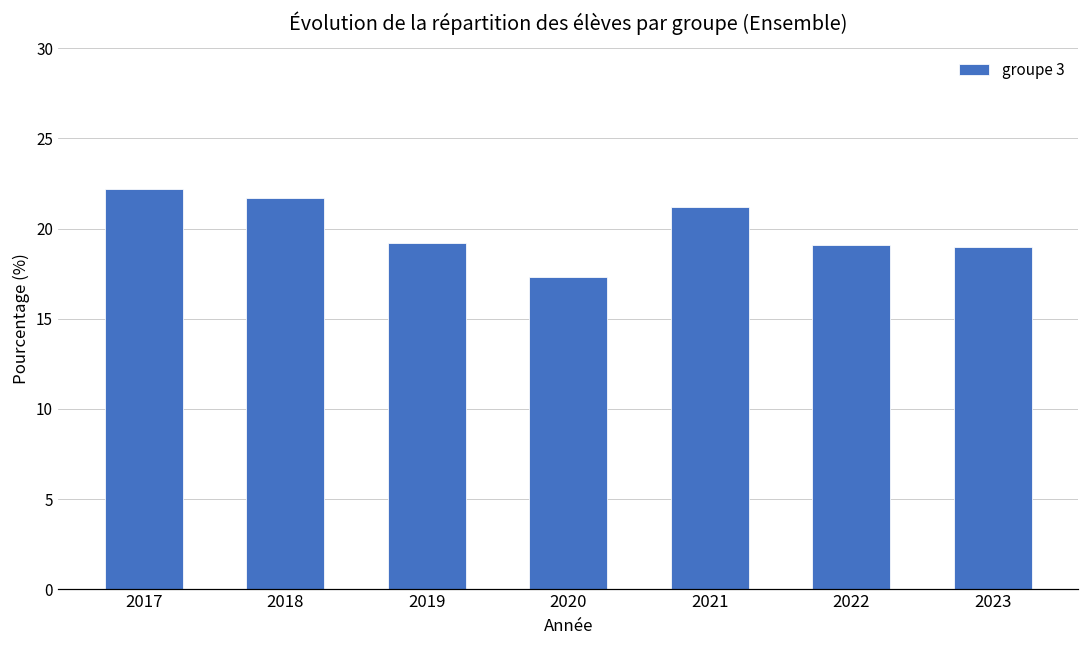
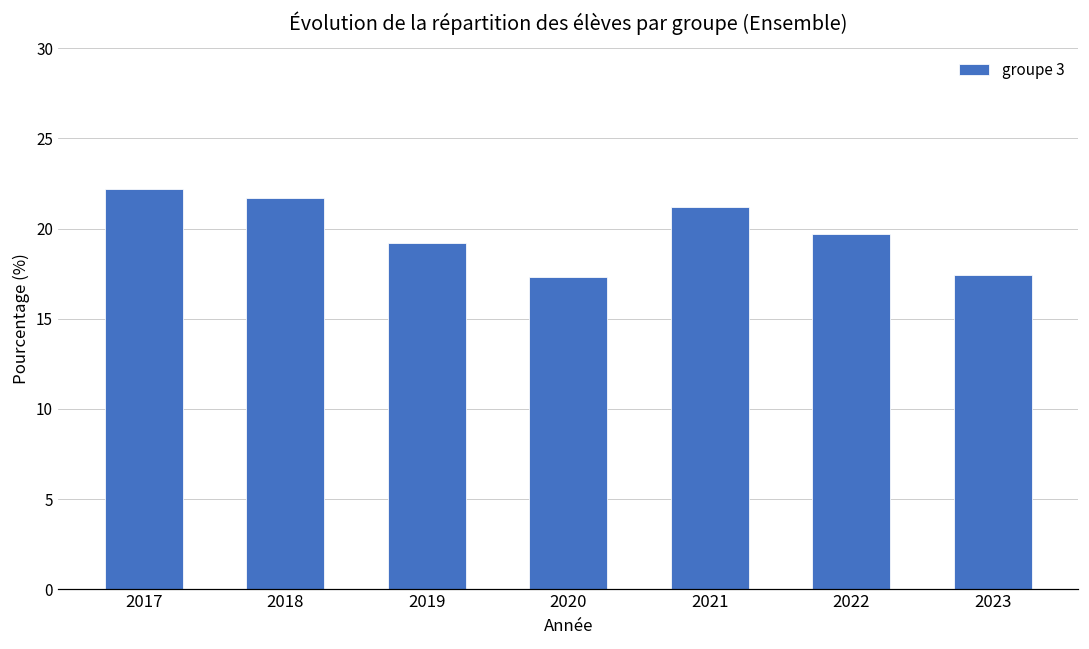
  {
    "2017": 22.2,
    "2018": 21.7,
    "2019": 19.2,
    "2020": 17.3,
    "2021": 21.2,
-   "2022": 19.1,
-   "2023": 19.0
+   "2022": 19.7,
+   "2023": 17.4
  }
